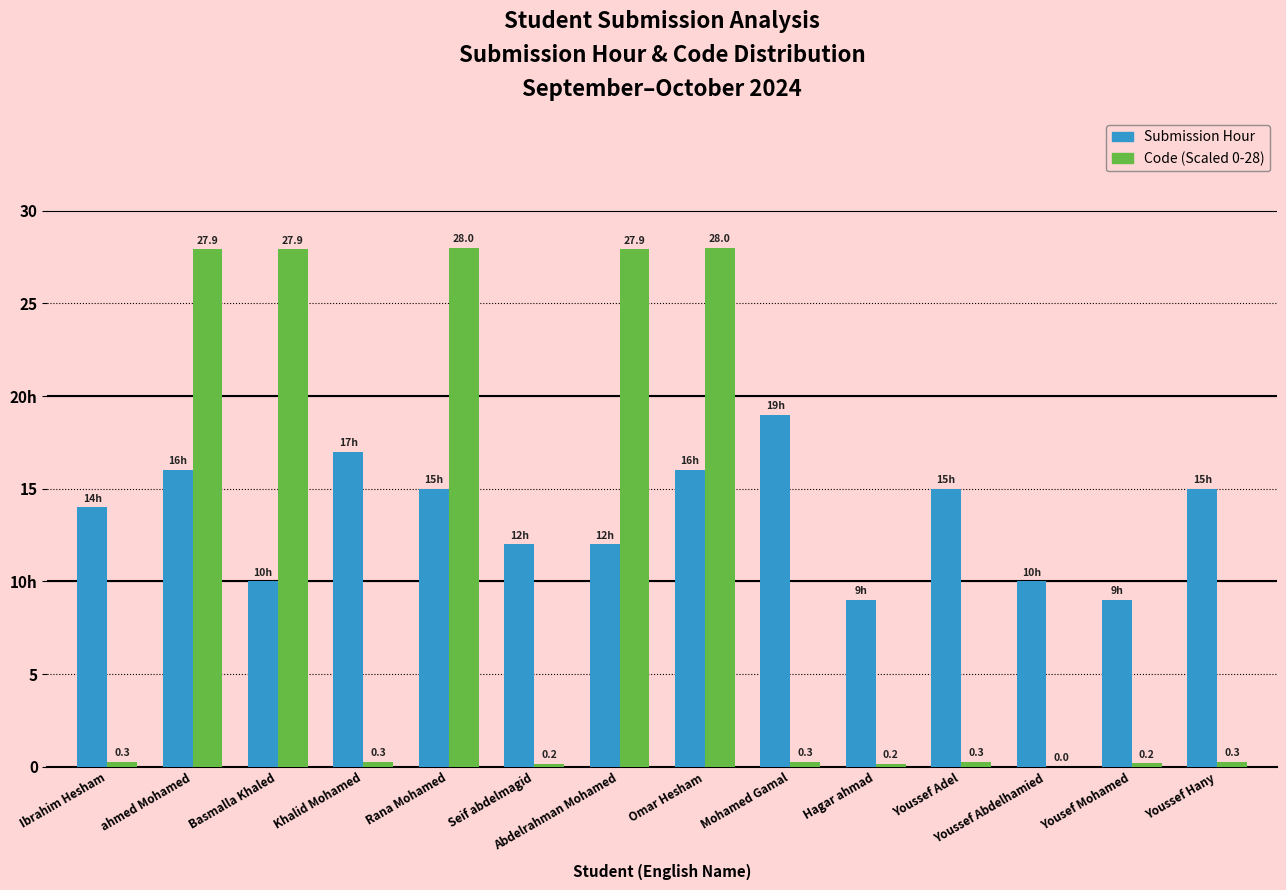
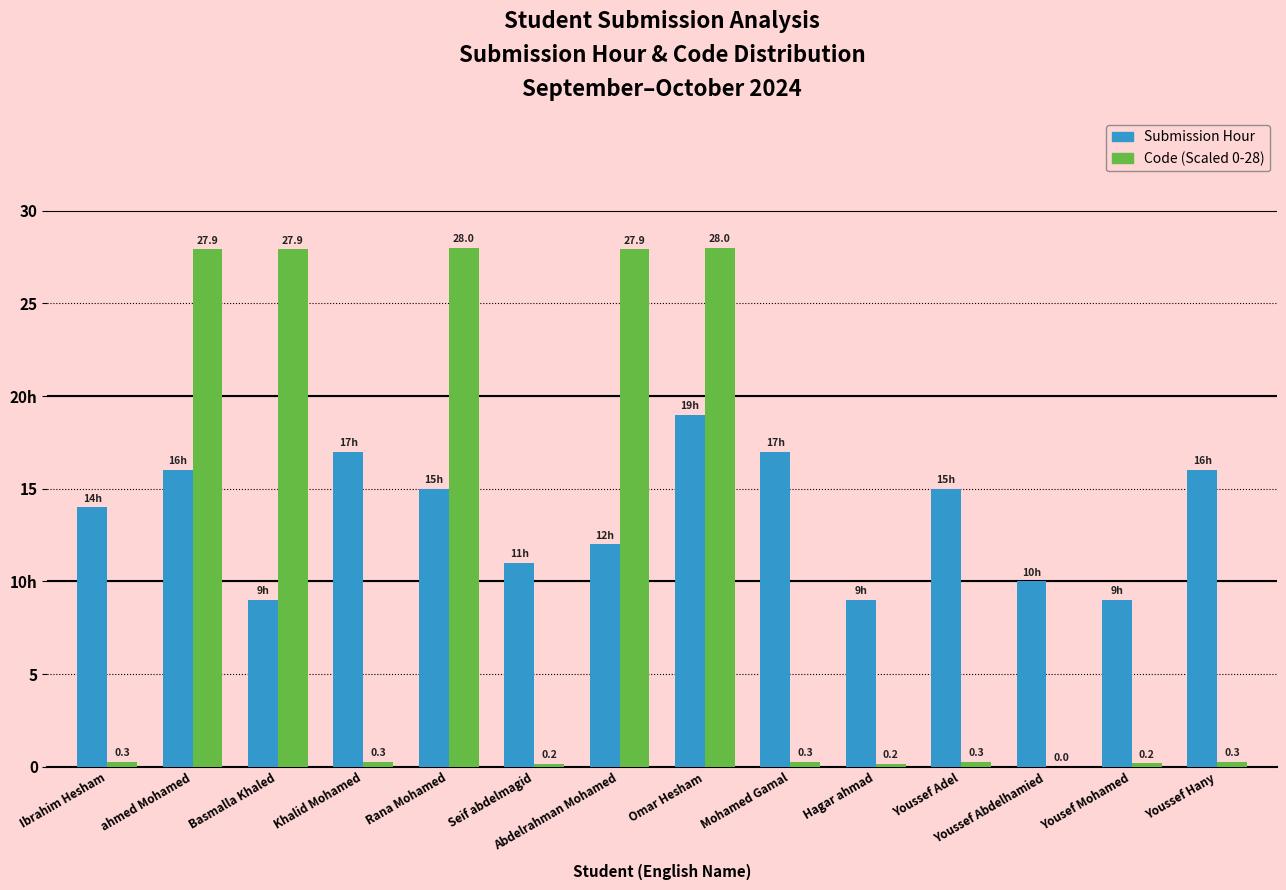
  {
    "Submission Hour": {
      "Ibrahim Hesham": "14h",
      "ahmed Mohamed": "16h",
-     "Basmalla Khaled": "10h",
+     "Basmalla Khaled": "9h",
      "Khalid Mohamed": "17h",
      "Rana Mohamed": "15h",
-     "Seif abdelmagid": "12h",
+     "Seif abdelmagid": "11h",
      "Abdelrahman Mohamed": "12h",
-     "Omar Hesham": "16h",
-     "Mohamed Gamal": "19h",
+     "Omar Hesham": "19h",
+     "Mohamed Gamal": "17h",
      "Hagar ahmad": "9h",
      "Youssef Adel": "15h",
      "Youssef Abdelhamied": "10h",
      "Yousef Mohamed": "9h",
-     "Youssef Hany": "15h"
+     "Youssef Hany": "16h"
    }
  }
